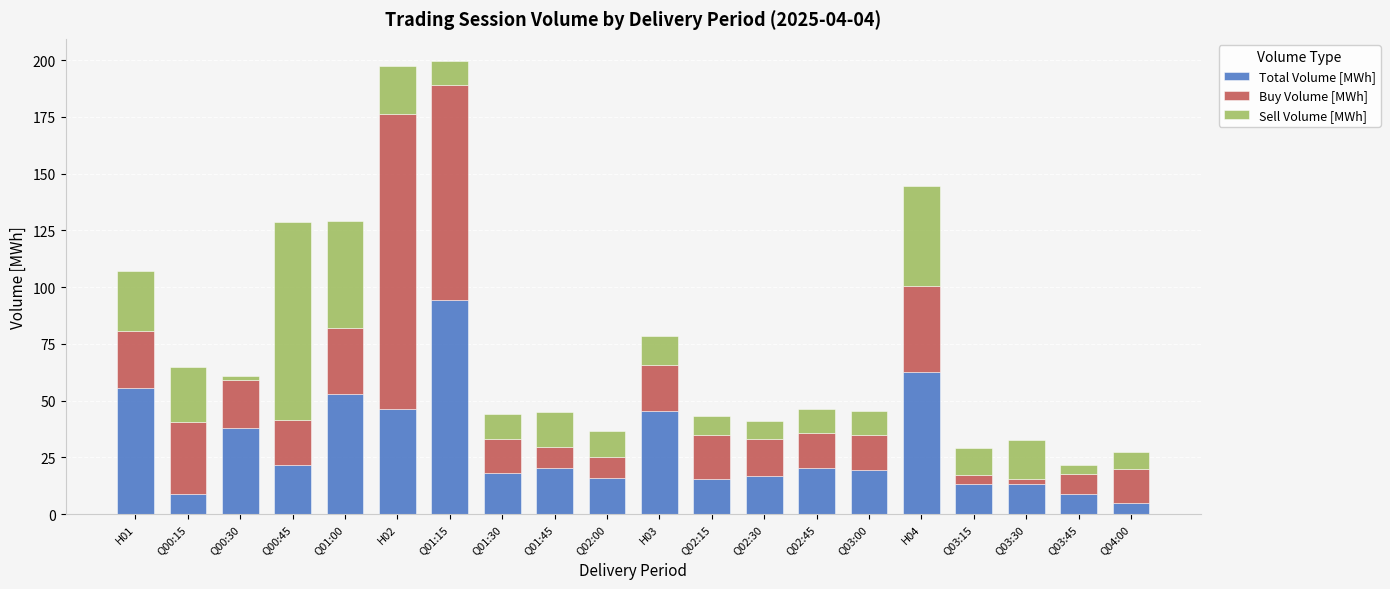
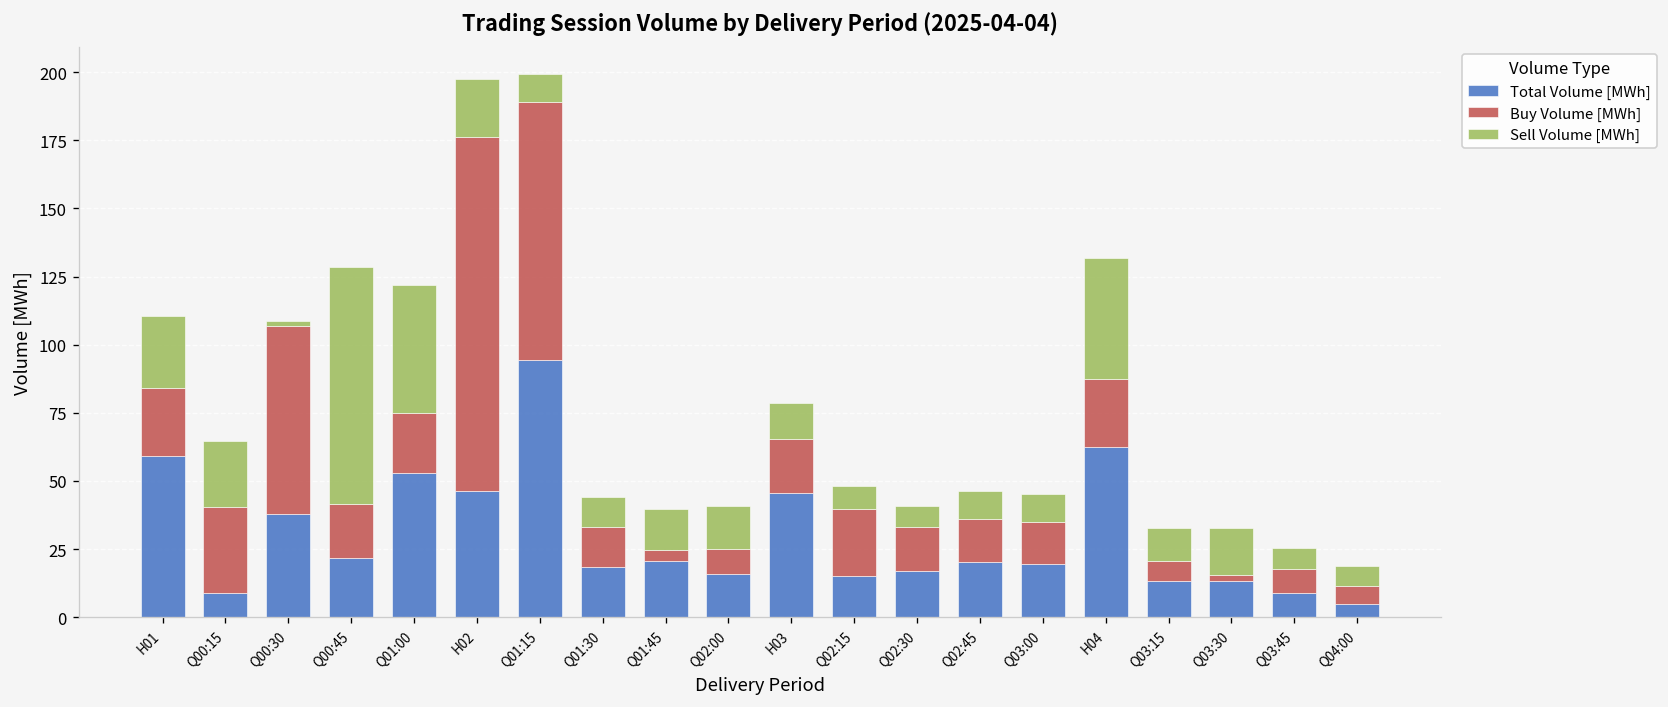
  {
    "Total Volume [MWh]": {
-     "H01": 55,
+     "H01": 59,
      "Q00:15": 9,
      "Q00:30": 38,
      "Q00:45": 22,
      "Q01:00": 53,
      "H02": 46,
      "Q01:15": 94,
      "Q01:30": 18,
      "Q01:45": 20,
      "Q02:00": 16,
      "H03": 46,
      "Q02:15": 15,
      "Q02:30": 17,
      "Q02:45": 20,
      "Q03:00": 20,
      "H04": 63,
      "Q03:15": 13,
      "Q03:30": 13,
      "Q03:45": 9,
      "Q04:00": 5
    },
    "Buy Volume [MWh]": {
      "H01": 25,
      "Q00:15": 32,
-     "Q00:30": 21,
+     "Q00:30": 69,
      "Q00:45": 20,
-     "Q01:00": 29,
+     "Q01:00": 22,
      "H02": 130,
      "Q01:15": 94,
      "Q01:30": 15,
-     "Q01:45": 9,
+     "Q01:45": 4,
      "Q02:00": 9,
      "H03": 20,
-     "Q02:15": 20,
+     "Q02:15": 24,
      "Q02:30": 16,
      "Q02:45": 16,
      "Q03:00": 15,
-     "H04": 38,
-     "Q03:15": 4,
+     "H04": 25,
+     "Q03:15": 7,
      "Q03:30": 2,
      "Q03:45": 9,
-     "Q04:00": 15
+     "Q04:00": 7
    },
    "Sell Volume [MWh]": {
      "H01": 26,
      "Q00:15": 24,
      "Q00:30": 2,
      "Q00:45": 87,
      "Q01:00": 47,
      "H02": 21,
      "Q01:15": 10,
      "Q01:30": 11,
      "Q01:45": 15,
-     "Q02:00": 12,
+     "Q02:00": 16,
      "H03": 13,
      "Q02:15": 8,
      "Q02:30": 8,
      "Q02:45": 11,
      "Q03:00": 10,
      "H04": 44,
      "Q03:15": 12,
      "Q03:30": 17,
-     "Q03:45": 4,
+     "Q03:45": 8,
      "Q04:00": 8
    }
  }
